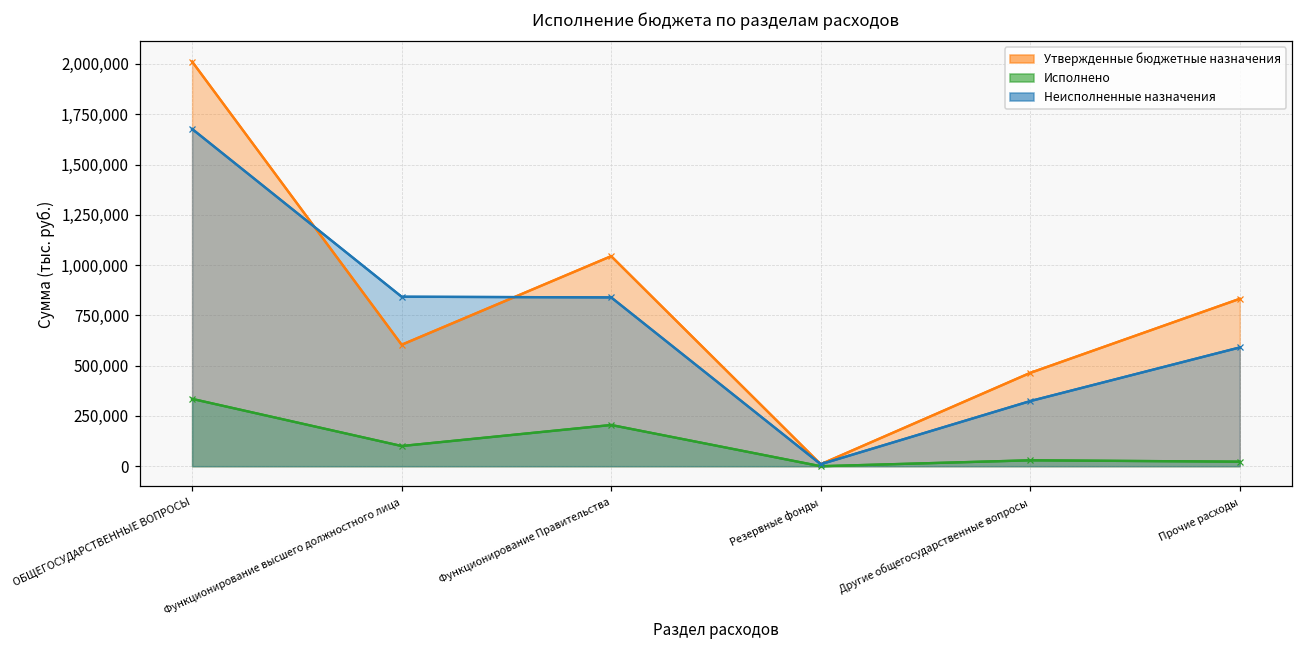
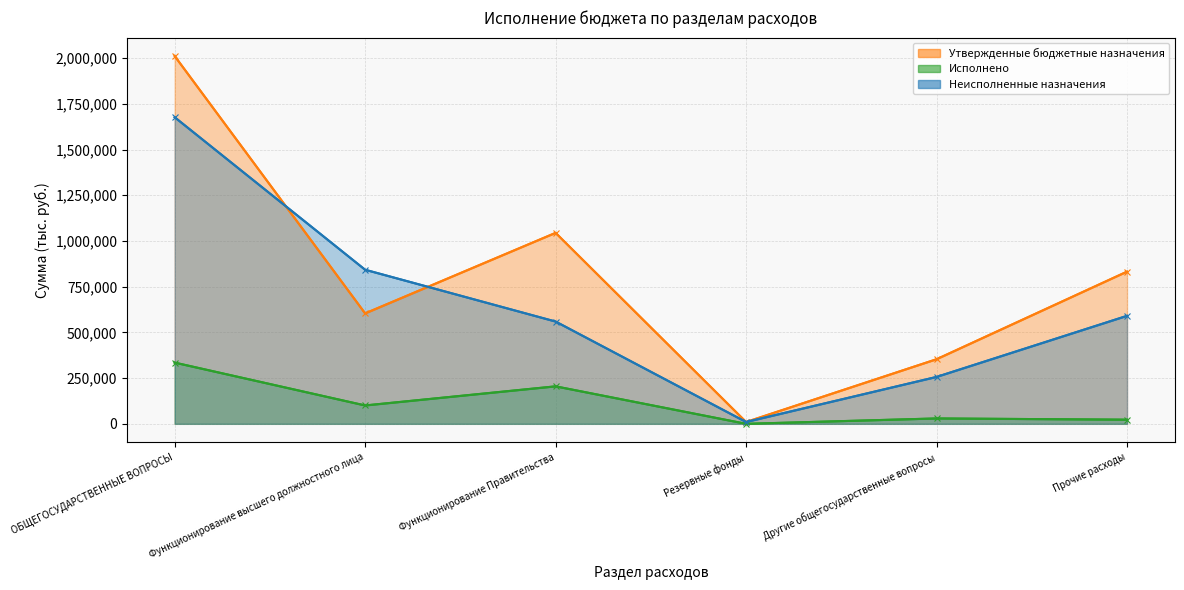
  {
    "Утвержденные бюджетные назначения": {
      "ОБЩЕГОСУДАРСТВЕННЫЕ ВОПРОСЫ": "2,010,000",
      "Функционирование высшего должностного лица": "600,000",
      "Функционирование Правительства": "1,040,000",
-     "Другие общегосударственные вопросы": "460,000",
+     "Другие общегосударственные вопросы": "350,000",
      "Прочие расходы": "830,000"
    },
    "Исполнено": {
      "ОБЩЕГОСУДАРСТВЕННЫЕ ВОПРОСЫ": "330,000",
      "Функционирование высшего должностного лица": "100,000",
      "Функционирование Правительства": "200,000",
      "Другие общегосударственные вопросы": "30,000",
      "Прочие расходы": "20,000"
    },
    "Неисполненные назначения": {
      "ОБЩЕГОСУДАРСТВЕННЫЕ ВОПРОСЫ": "1,680,000",
      "Функционирование высшего должностного лица": "840,000",
-     "Функционирование Правительства": "840,000",
-     "Другие общегосударственные вопросы": "320,000",
+     "Функционирование Правительства": "560,000",
+     "Другие общегосударственные вопросы": "260,000",
      "Прочие расходы": "590,000"
    }
  }
